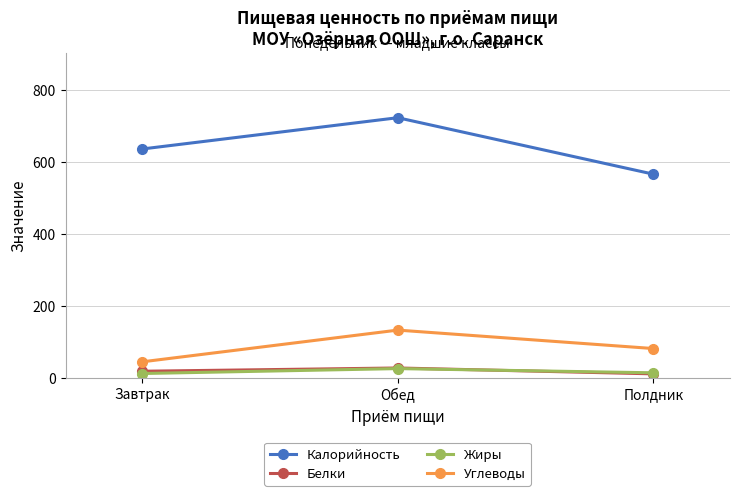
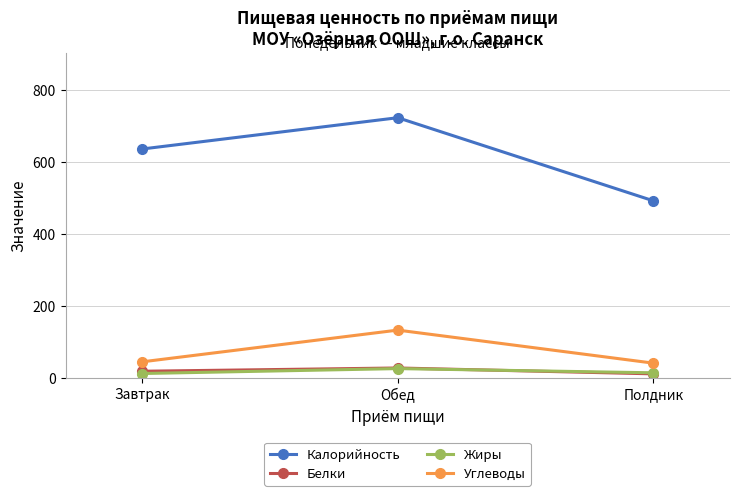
  {
    "Калорийность": {
      "Завтрак": 640,
      "Обед": 720,
-     "Полдник": 570
+     "Полдник": 490
    },
    "Углеводы": {
      "Завтрак": 40,
      "Обед": 130,
-     "Полдник": 80
+     "Полдник": 40
    }
  }
